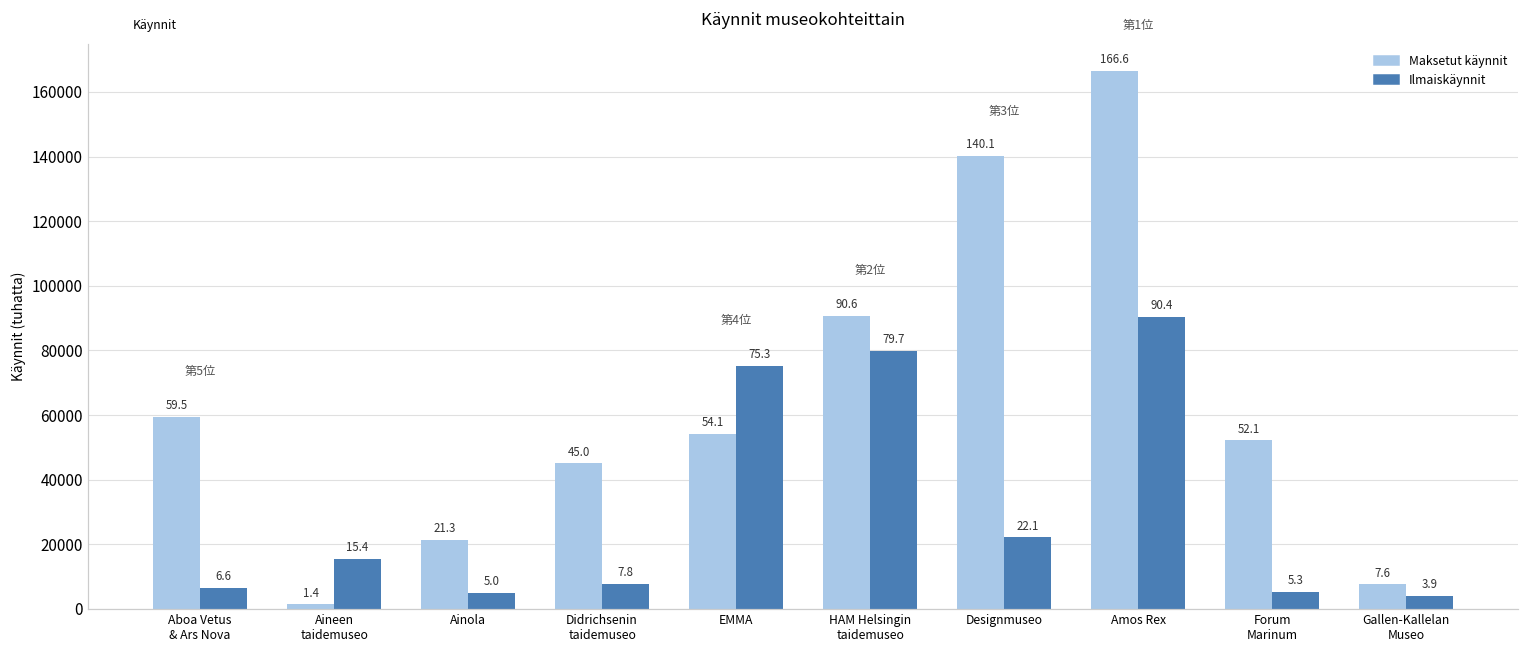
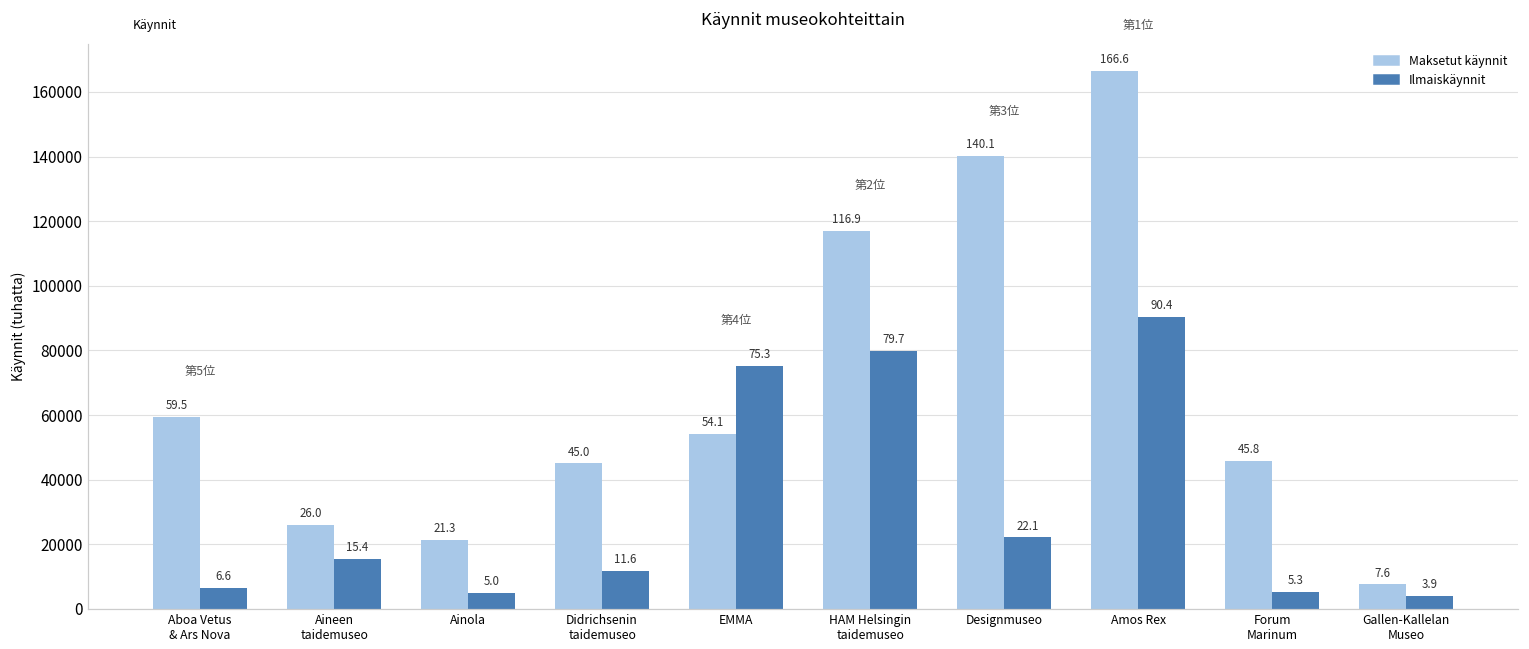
  {
    "Maksetut käynnit": {
-     "Aineen taidemuseo": 1.4,
-     "HAM Helsingin taidemuseo": 90.6,
-     "Forum Marinum": 52.1
+     "Aineen taidemuseo": 26.0,
+     "HAM Helsingin taidemuseo": 116.9,
+     "Forum Marinum": 45.8
    },
    "Ilmaiskäynnit": {
-     "Didrichsenin taidemuseo": 7.8
+     "Didrichsenin taidemuseo": 11.6
    }
  }
